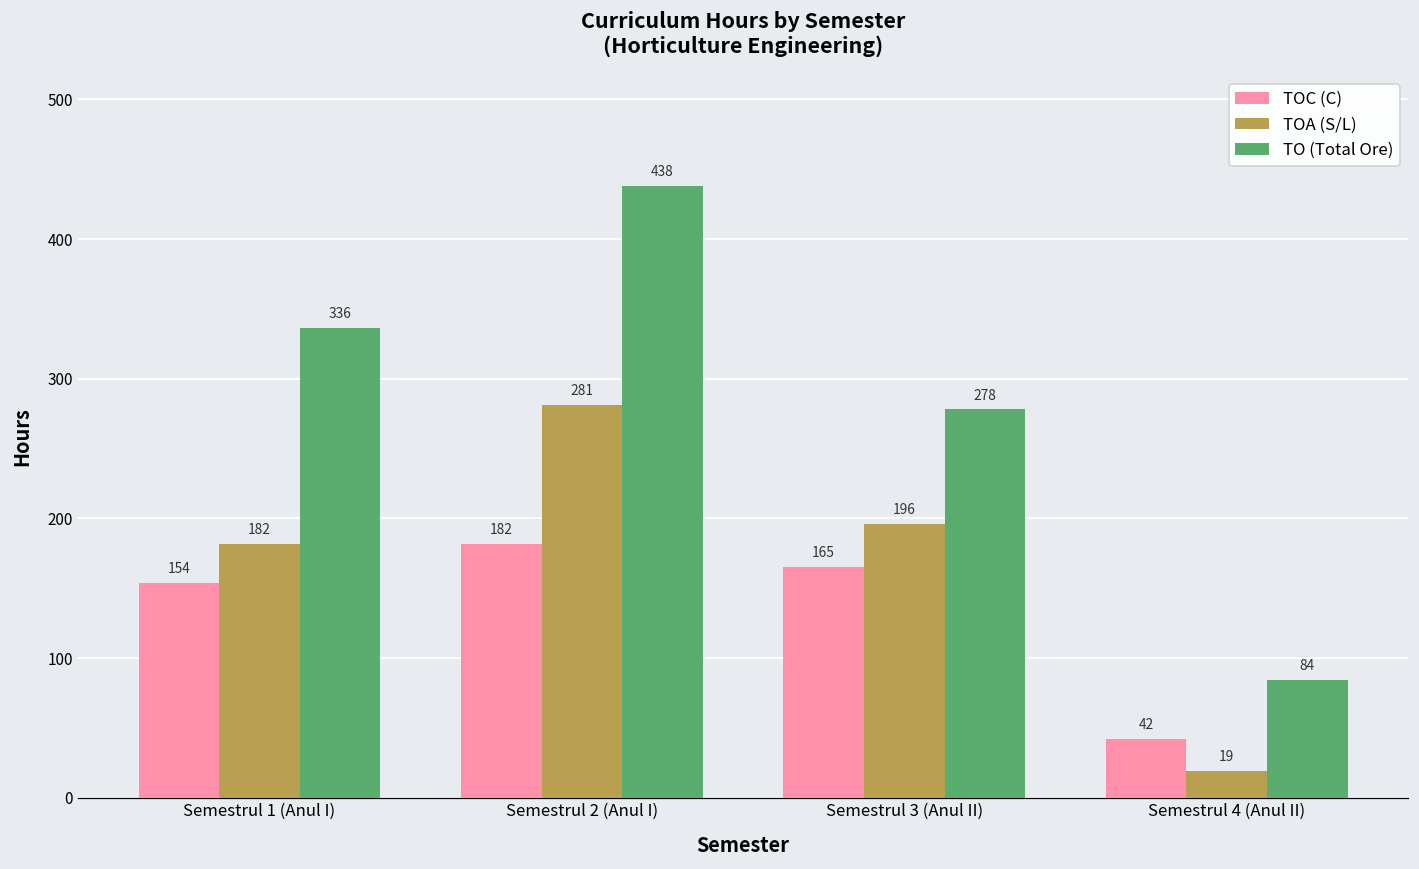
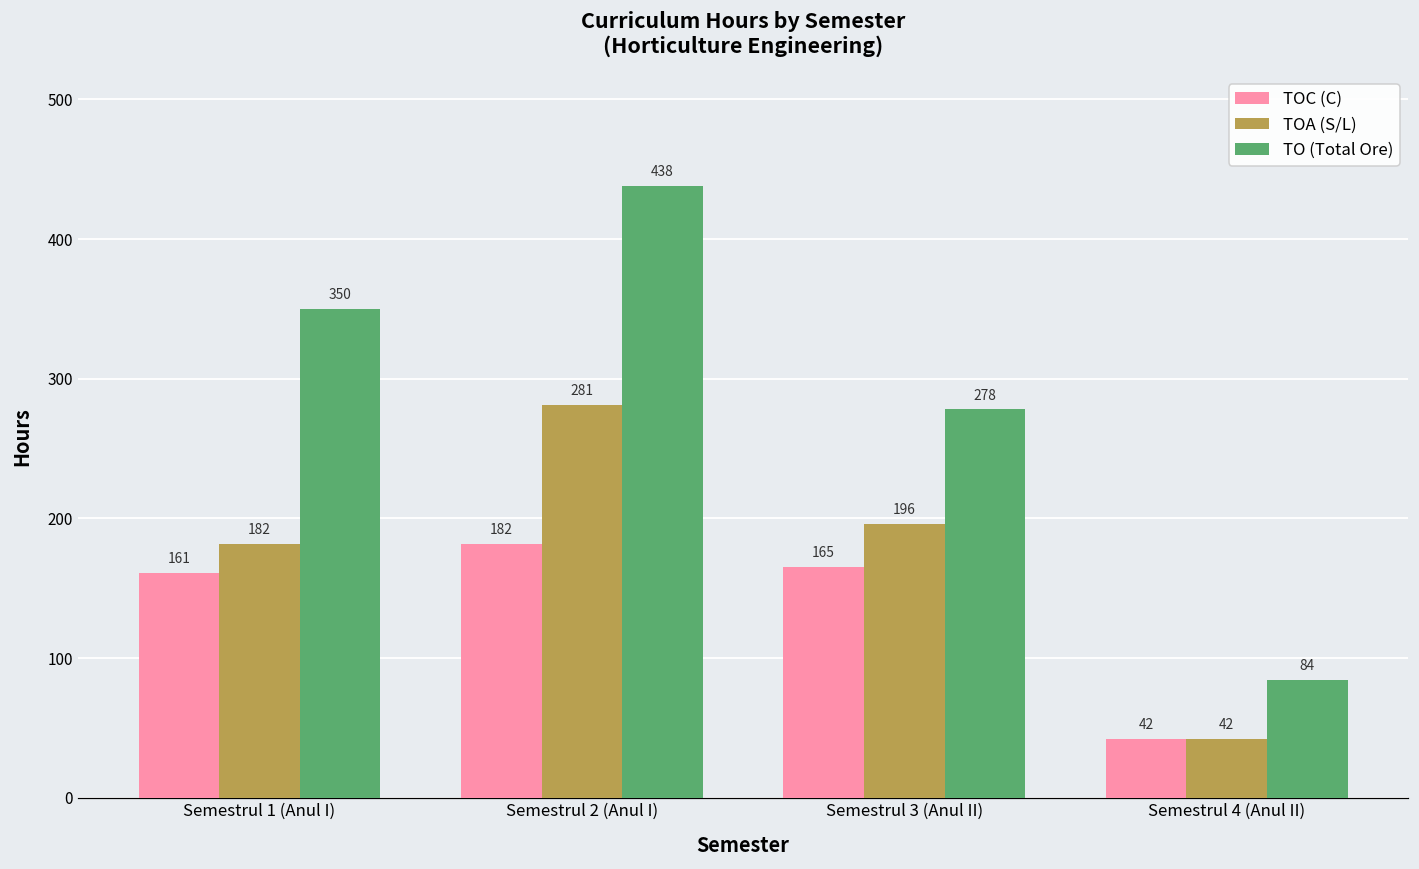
  {
    "TOC (C)": {
-     "Semestrul 1 (Anul I)": 154,
+     "Semestrul 1 (Anul I)": 161,
      "Semestrul 2 (Anul I)": 182,
      "Semestrul 3 (Anul II)": 165,
      "Semestrul 4 (Anul II)": 42
    },
    "TOA (S/L)": {
      "Semestrul 1 (Anul I)": 182,
      "Semestrul 2 (Anul I)": 281,
      "Semestrul 3 (Anul II)": 196,
-     "Semestrul 4 (Anul II)": 19
+     "Semestrul 4 (Anul II)": 42
    },
    "TO (Total Ore)": {
-     "Semestrul 1 (Anul I)": 336,
+     "Semestrul 1 (Anul I)": 350,
      "Semestrul 2 (Anul I)": 438,
      "Semestrul 3 (Anul II)": 278,
      "Semestrul 4 (Anul II)": 84
    }
  }
